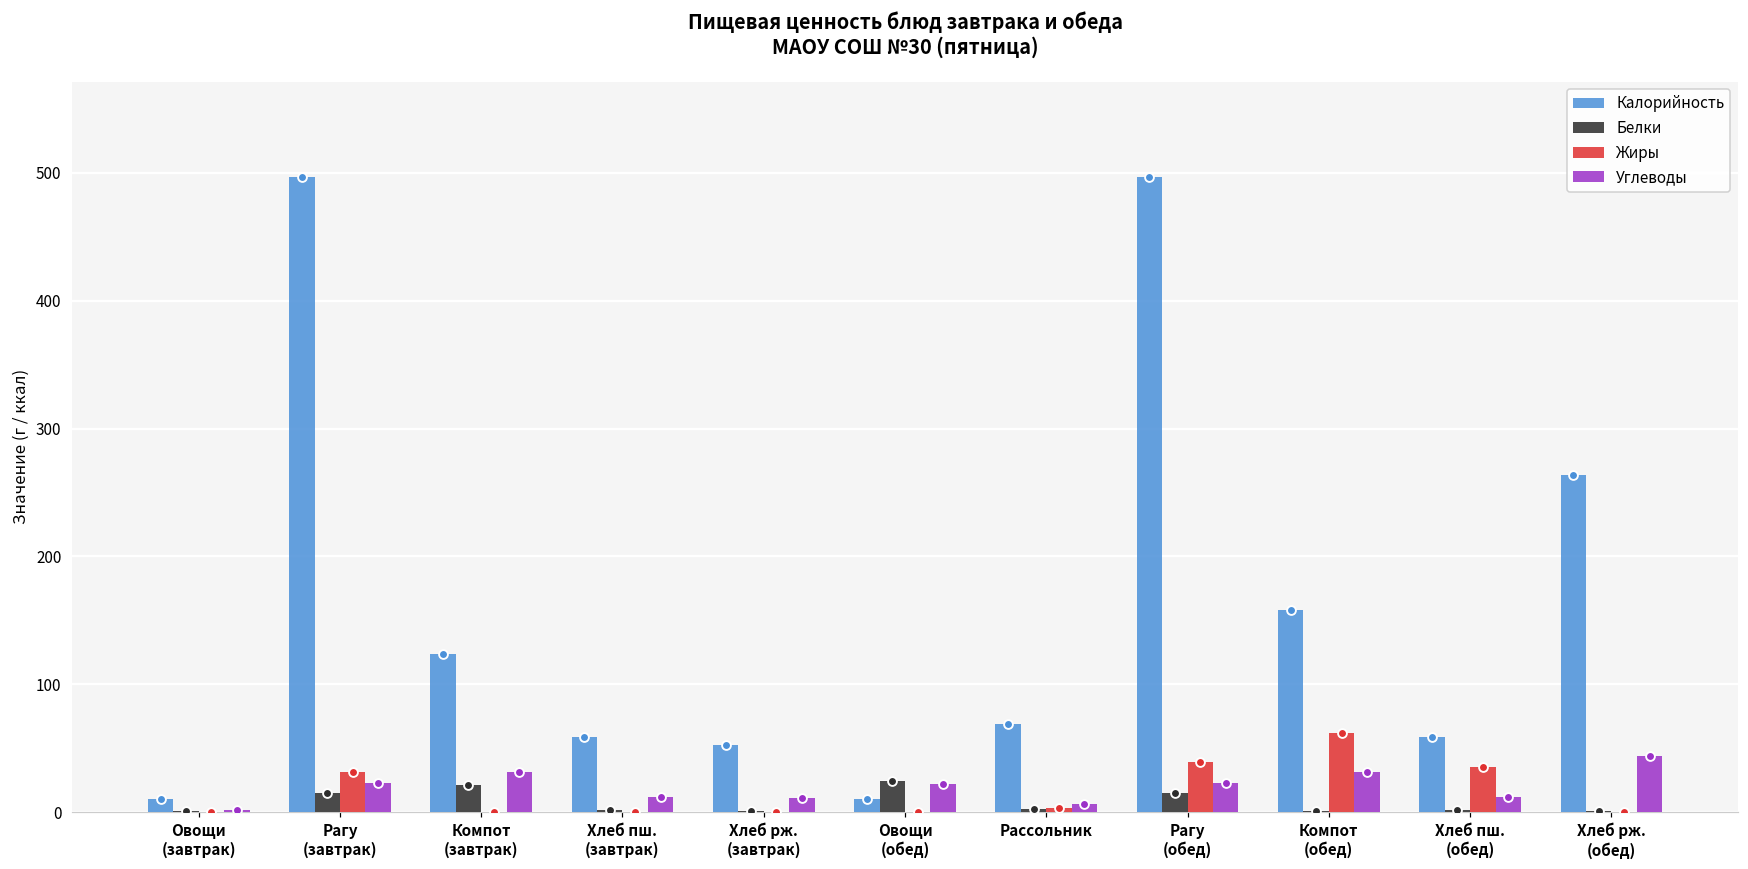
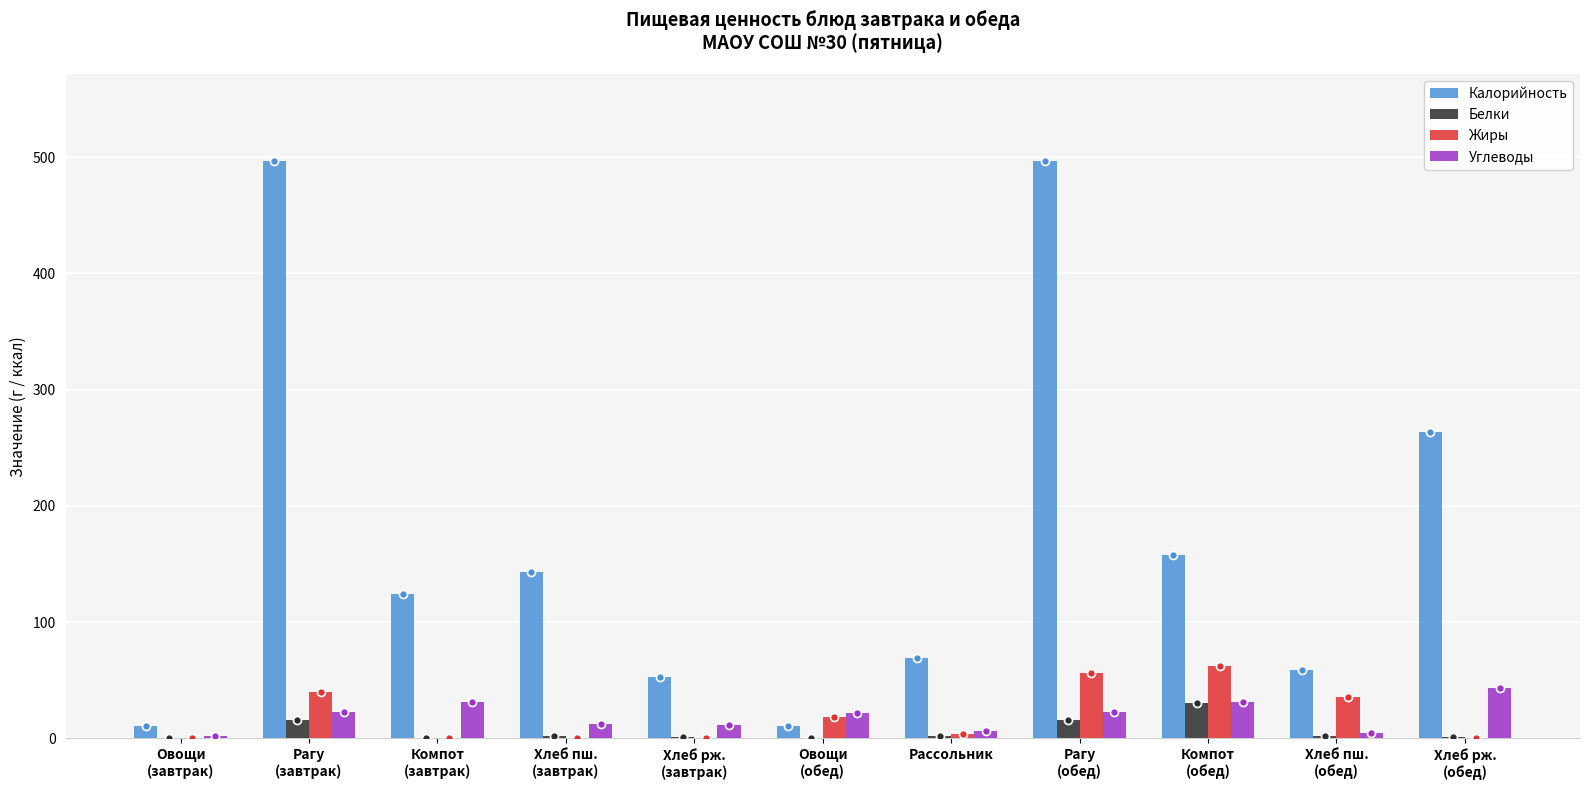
  {
    "Калорийность": {
      "Овощи (завтрак)": 11,
      "Рагу (завтрак)": 497,
      "Компот (завтрак)": 124,
-     "Хлеб пш. (завтрак)": 58,
+     "Хлеб пш. (завтрак)": 143,
      "Хлеб рж. (завтрак)": 53,
      "Овощи (обед)": 11,
      "Рассольник": 69,
      "Рагу (обед)": 497,
      "Компот (обед)": 158,
      "Хлеб пш. (обед)": 58,
      "Хлеб рж. (обед)": 263
    },
    "Белки": {
      "Рагу (завтрак)": 15,
-     "Компот (завтрак)": 21,
-     "Овощи (обед)": 25,
+     "Компот (завтрак)": 1,
+     "Овощи (обед)": 1,
      "Рассольник": 2,
      "Рагу (обед)": 15,
-     "Компот (обед)": 1
+     "Компот (обед)": 30
    },
    "Жиры": {
-     "Рагу (завтрак)": 31,
+     "Рагу (завтрак)": 40,
      "Компот (завтрак)": 0,
-     "Овощи (обед)": 0,
+     "Овощи (обед)": 18,
      "Рассольник": 4,
-     "Рагу (обед)": 40,
+     "Рагу (обед)": 56,
      "Компот (обед)": 62,
      "Хлеб пш. (обед)": 36
    },
    "Углеводы": {
      "Рагу (завтрак)": 23,
      "Компот (завтрак)": 31,
      "Хлеб пш. (завтрак)": 12,
      "Хлеб рж. (завтрак)": 11,
      "Овощи (обед)": 22,
      "Рассольник": 6,
      "Рагу (обед)": 23,
      "Компот (обед)": 31,
-     "Хлеб пш. (обед)": 12,
+     "Хлеб пш. (обед)": 5,
      "Хлеб рж. (обед)": 44
    }
  }
